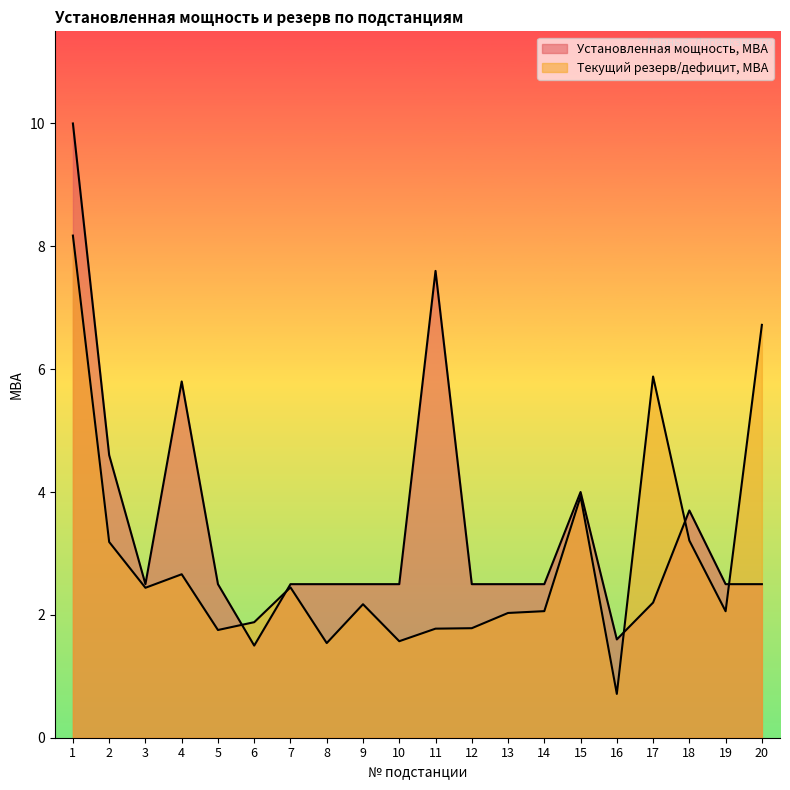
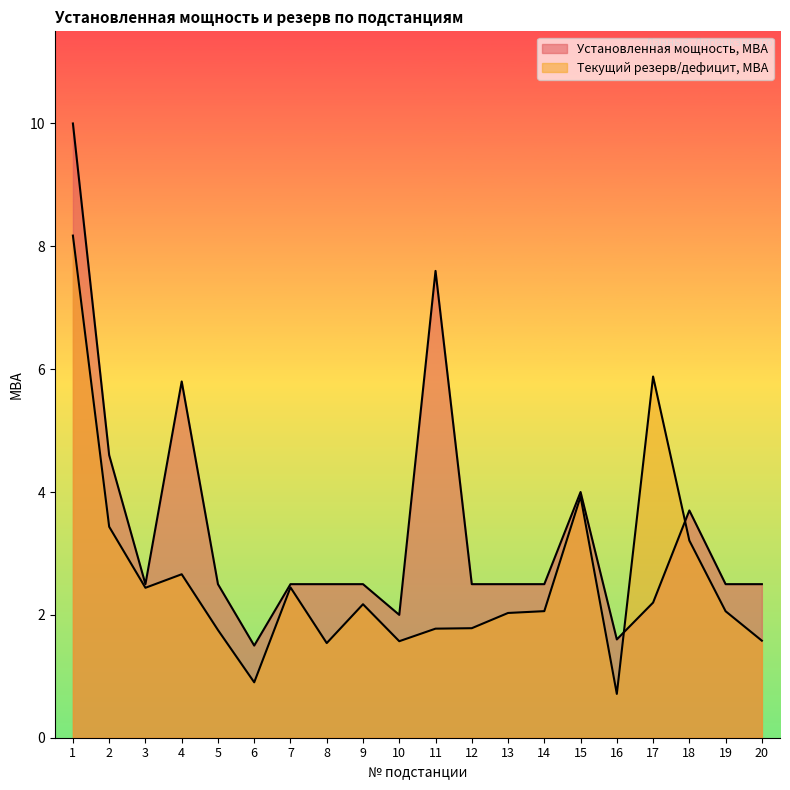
  {
    "Установленная мощность, МВА": {
      "1": 10.0,
      "2": 4.6,
      "3": 2.5,
      "4": 5.8,
      "5": 2.5,
      "6": 1.5,
      "7": 2.5,
      "8": 2.5,
      "9": 2.5,
-     "10": 2.5,
+     "10": 2.0,
      "11": 7.6,
      "12": 2.5,
      "13": 2.5,
      "14": 2.5,
      "15": 4.0,
      "16": 1.6,
      "17": 2.2,
      "18": 3.7,
      "19": 2.5,
      "20": 2.5
    },
    "Текущий резерв/дефицит, МВА": {
      "1": 8.2,
-     "2": 3.2,
+     "2": 3.4,
      "3": 2.4,
      "4": 2.7,
      "5": 1.8,
-     "6": 1.9,
+     "6": 0.9,
      "7": 2.4,
      "8": 1.5,
      "9": 2.2,
      "10": 1.6,
      "11": 1.8,
      "12": 1.8,
      "13": 2.0,
      "14": 2.1,
      "15": 3.9,
      "16": 0.7,
      "17": 5.9,
      "18": 3.2,
      "19": 2.1,
-     "20": 6.7
+     "20": 1.6
    }
  }
